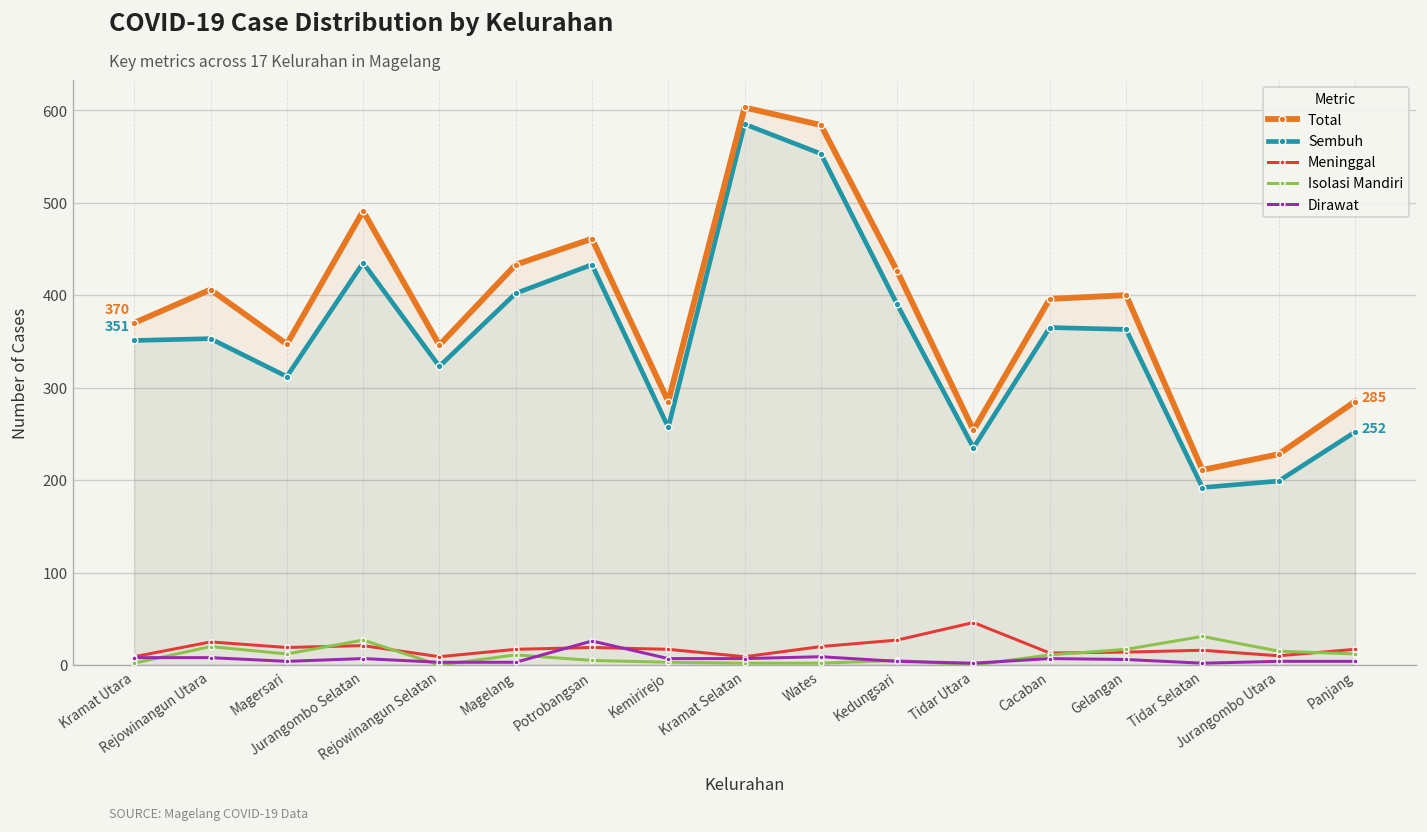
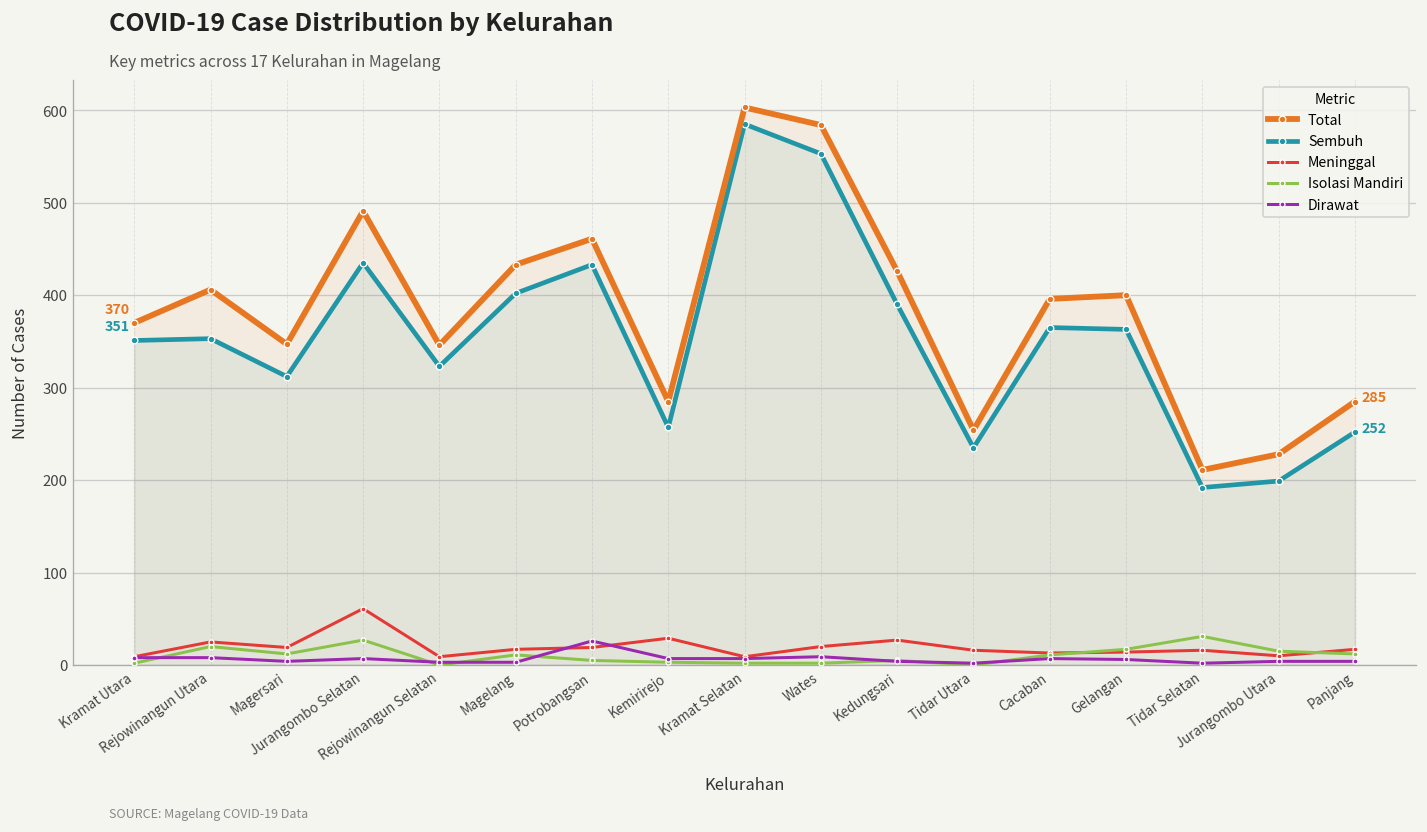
  {
    "Total": {
      "Kramat Utara": 370,
      "Panjang": 285
    },
    "Sembuh": {
      "Kramat Utara": 351,
      "Panjang": 252
    },
    "Meninggal": {
      "Rejowinangun Utara": 30,
      "Magersari": 20,
-     "Jurangombo Selatan": 20,
+     "Jurangombo Selatan": 60,
      "Rejowinangun Selatan": 10,
      "Magelang": 20,
      "Potrobangsan": 20,
-     "Kemirirejo": 20,
+     "Kemirirejo": 30,
      "Wates": 20,
      "Kedungsari": 30,
-     "Tidar Utara": 50,
+     "Tidar Utara": 20,
      "Tidar Selatan": 20,
      "Jurangombo Utara": 10,
      "Panjang": 20
    },
    "Isolasi Mandiri": {
      "Kramat Utara": 0,
      "Rejowinangun Utara": 20,
      "Magersari": 10,
      "Jurangombo Selatan": 30,
      "Magelang": 10,
      "Potrobangsan": 10,
      "Kemirirejo": 0,
      "Kramat Selatan": 0,
      "Wates": 0,
      "Tidar Selatan": 30,
      "Jurangombo Utara": 20,
      "Panjang": 10
    },
    "Dirawat": {
      "Rejowinangun Utara": 10,
      "Magersari": 0,
      "Jurangombo Selatan": 10,
      "Magelang": 0,
      "Potrobangsan": 30,
      "Kemirirejo": 10,
      "Wates": 10,
      "Cacaban": 10,
      "Gelangan": 10,
      "Tidar Selatan": 0,
      "Jurangombo Utara": 0,
      "Panjang": 0
    }
  }
